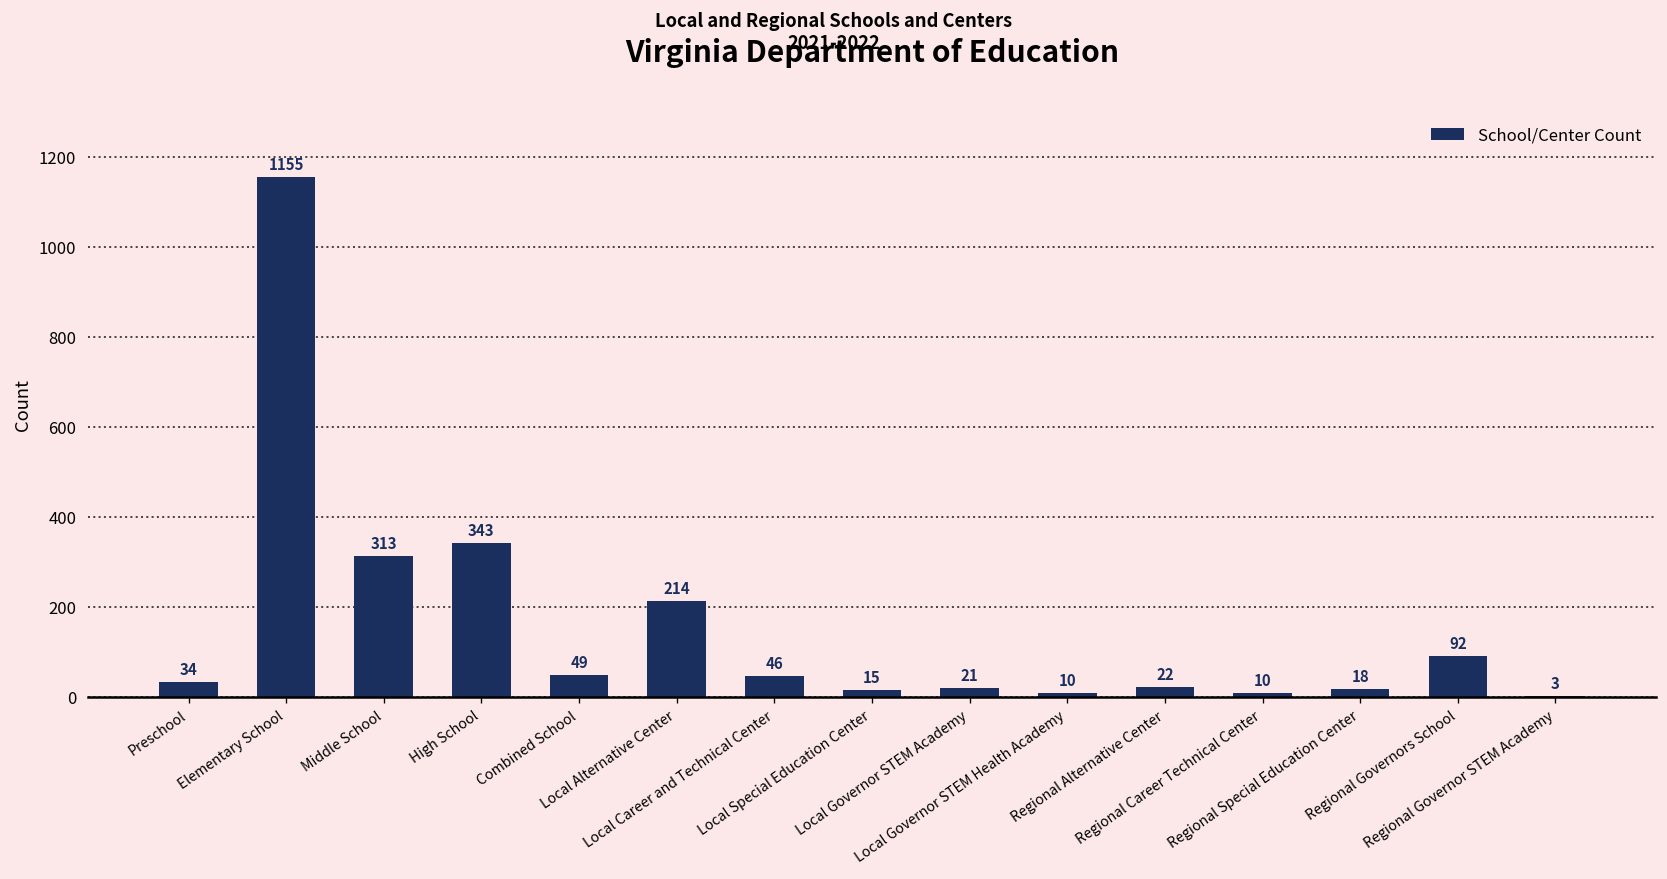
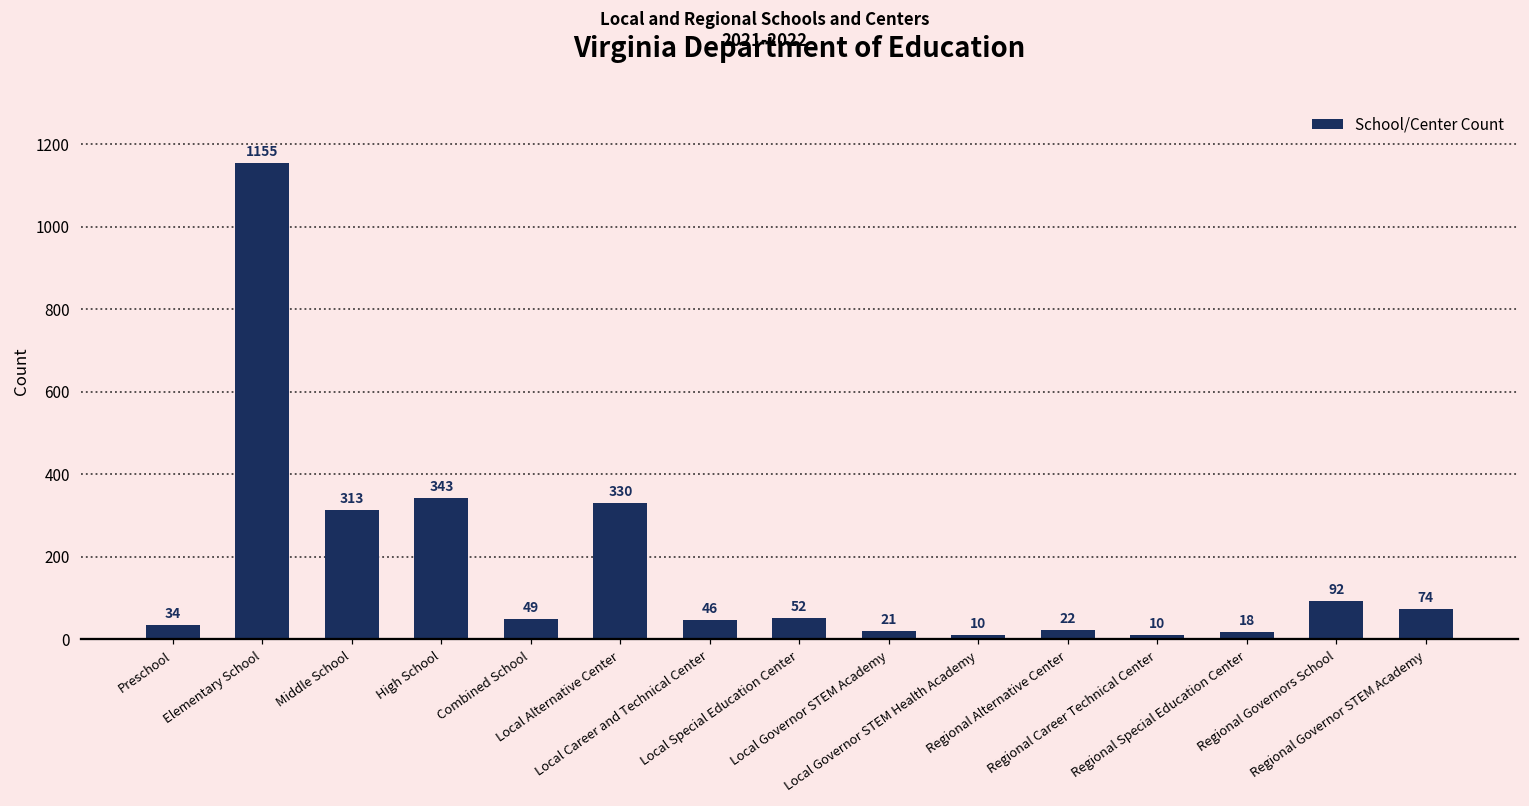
  {
    "Preschool": 34,
    "Elementary School": 1155,
    "Middle School": 313,
    "High School": 343,
    "Combined School": 49,
-   "Local Alternative Center": 214,
+   "Local Alternative Center": 330,
    "Local Career and Technical Center": 46,
-   "Local Special Education Center": 15,
+   "Local Special Education Center": 52,
    "Local Governor STEM Academy": 21,
    "Local Governor STEM Health Academy": 10,
    "Regional Alternative Center": 22,
    "Regional Career Technical Center": 10,
    "Regional Special Education Center": 18,
    "Regional Governors School": 92,
-   "Regional Governor STEM Academy": 3
+   "Regional Governor STEM Academy": 74
  }
